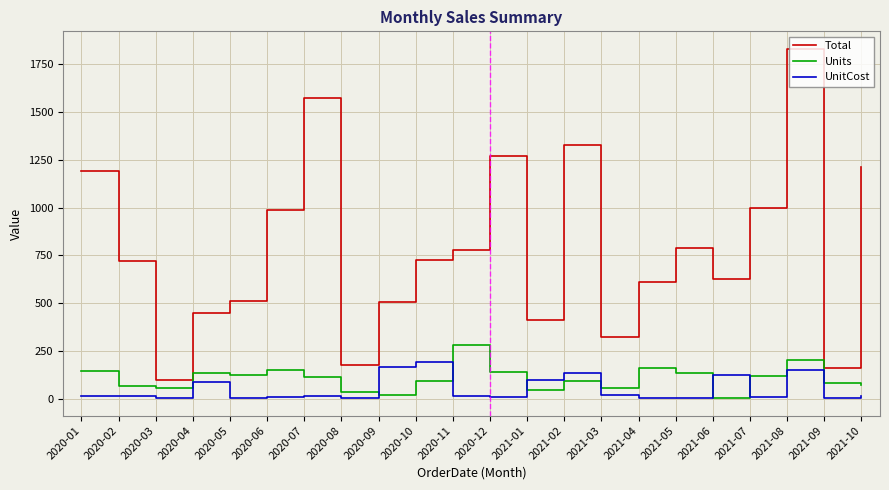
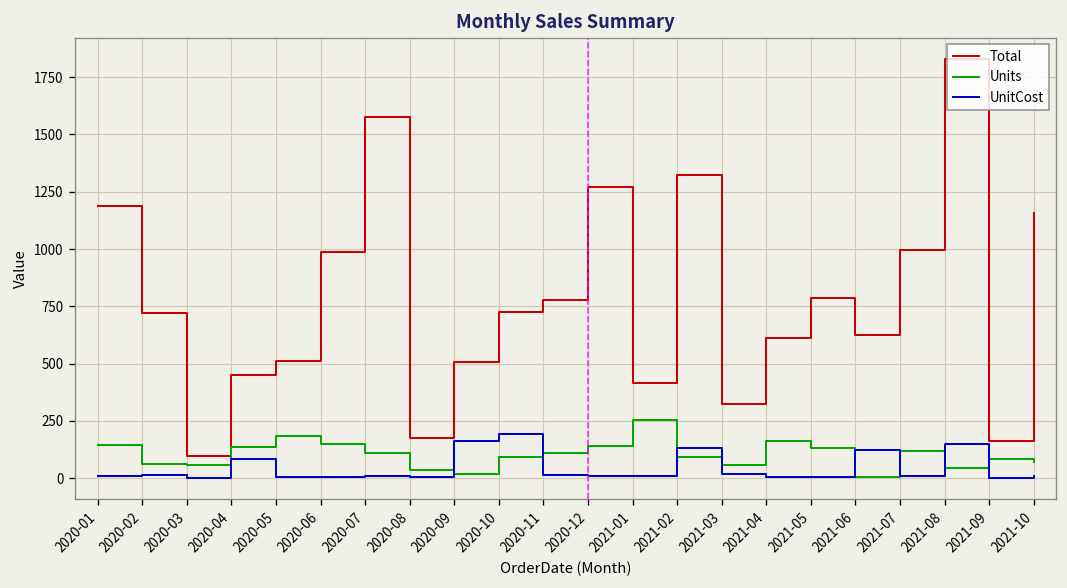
  {
    "Total": {
      "2020-01": 1190,
      "2020-02": 720,
      "2020-03": 100,
      "2020-04": 450,
      "2020-05": 510,
      "2020-06": 990,
      "2020-07": 1580,
      "2020-08": 170,
      "2020-09": 510,
      "2020-10": 720,
      "2020-11": 780,
      "2020-12": 1270,
      "2021-01": 410,
      "2021-02": 1320,
      "2021-03": 320,
      "2021-04": 610,
      "2021-05": 790,
      "2021-06": 630,
      "2021-07": 1000,
      "2021-08": 1830,
      "2021-09": 160,
-     "2021-10": 1210
+     "2021-10": 1160
    },
    "Units": {
      "2020-01": 150,
      "2020-02": 60,
      "2020-03": 60,
      "2020-04": 140,
-     "2020-05": 120,
+     "2020-05": 190,
      "2020-06": 150,
      "2020-07": 110,
      "2020-08": 40,
      "2020-09": 20,
      "2020-10": 90,
-     "2020-11": 280,
+     "2020-11": 110,
      "2020-12": 140,
-     "2021-01": 50,
+     "2021-01": 250,
      "2021-02": 90,
      "2021-03": 60,
      "2021-04": 160,
      "2021-05": 130,
      "2021-06": 10,
      "2021-07": 120,
-     "2021-08": 200,
+     "2021-08": 50,
      "2021-09": 80,
      "2021-10": 70
    },
    "UnitCost": {
      "2020-01": 10,
      "2020-02": 10,
      "2020-03": 0,
      "2020-04": 80,
      "2020-05": 0,
      "2020-06": 10,
      "2020-07": 10,
      "2020-08": 0,
      "2020-09": 160,
      "2020-10": 190,
      "2020-11": 10,
      "2020-12": 10,
-     "2021-01": 100,
+     "2021-01": 10,
      "2021-02": 130,
      "2021-03": 20,
      "2021-04": 0,
      "2021-05": 10,
      "2021-06": 130,
      "2021-07": 10,
      "2021-08": 150,
      "2021-09": 0,
      "2021-10": 10
    }
  }
